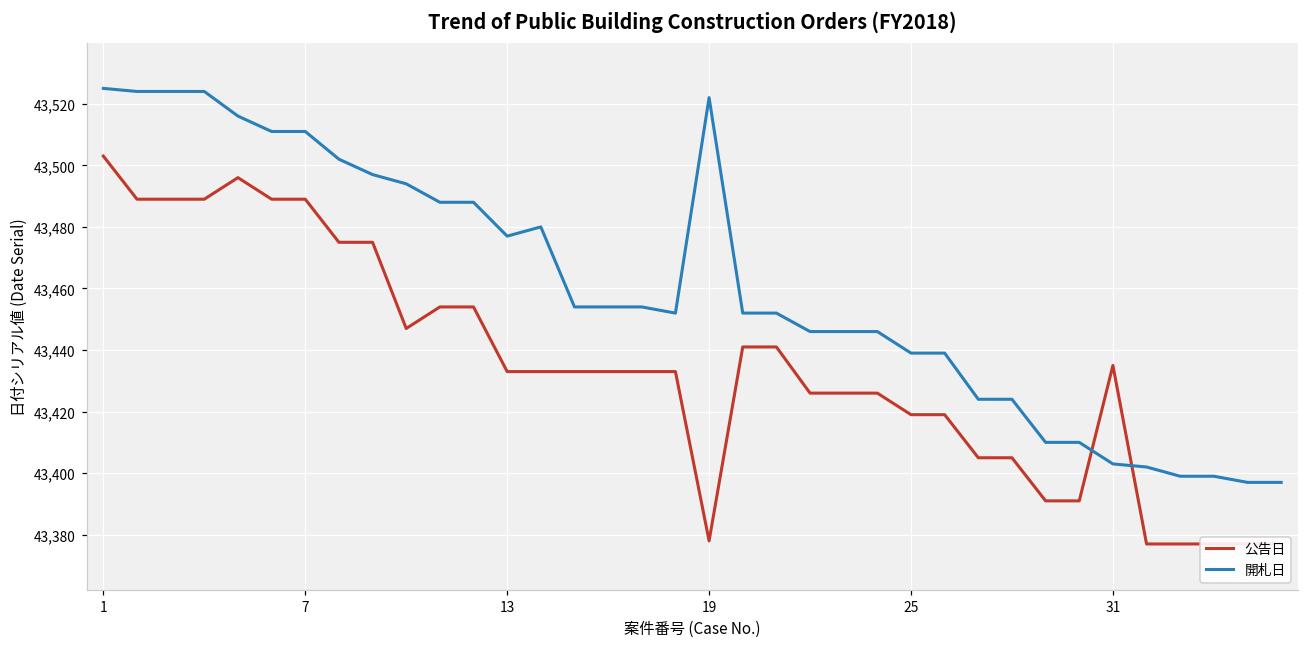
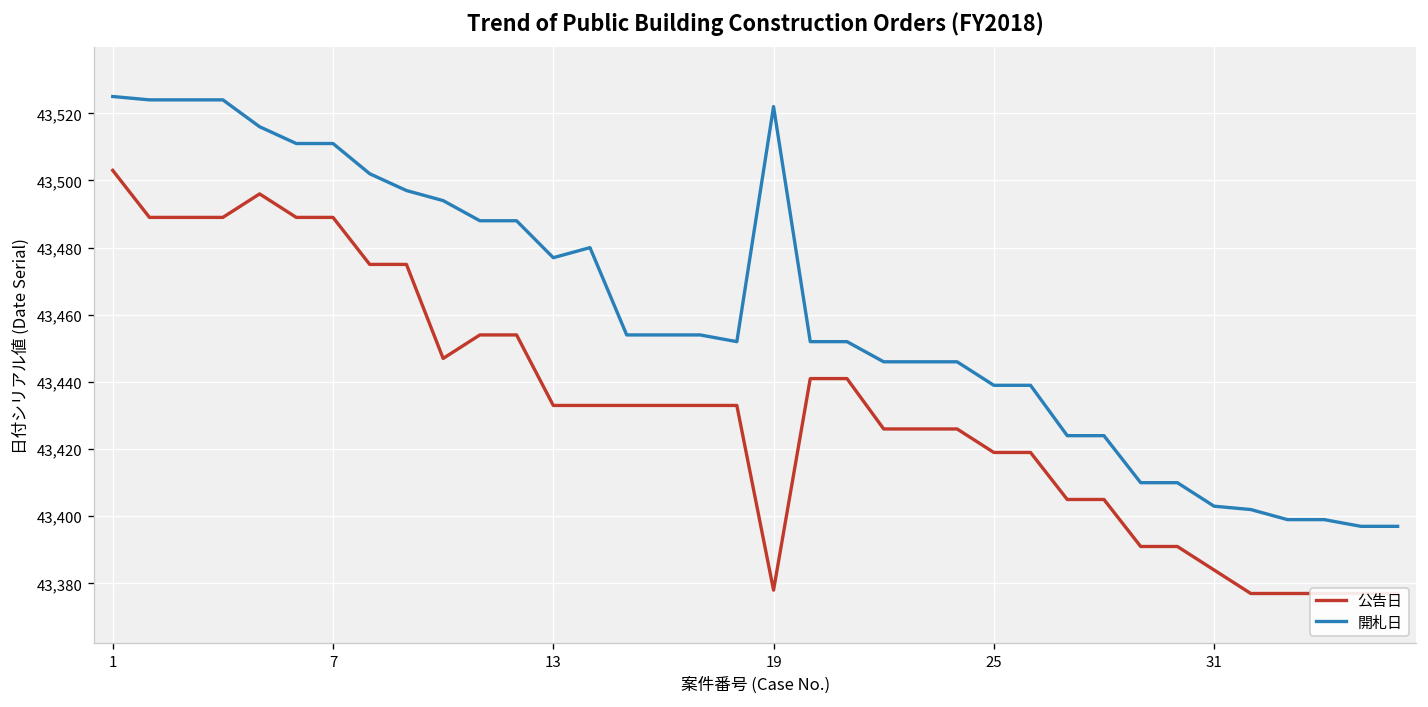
  {
    "公告日": {
      "1": "43,503",
      "7": "43,489",
      "13": "43,433",
      "19": "43,378",
      "25": "43,419",
-     "31": "43,435"
+     "31": "43,384"
    },
    "開札日": {
      "1": "43,525",
      "7": "43,511",
      "13": "43,477",
      "19": "43,522",
      "25": "43,439",
      "31": "43,403"
    }
  }
